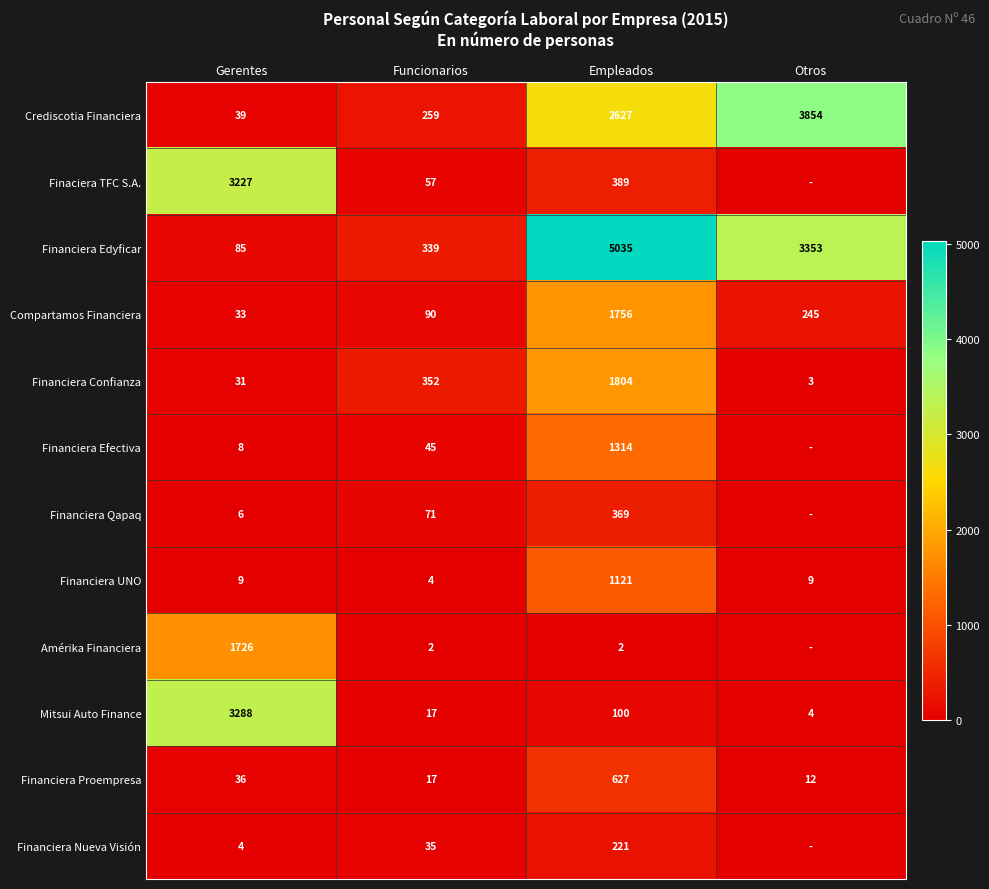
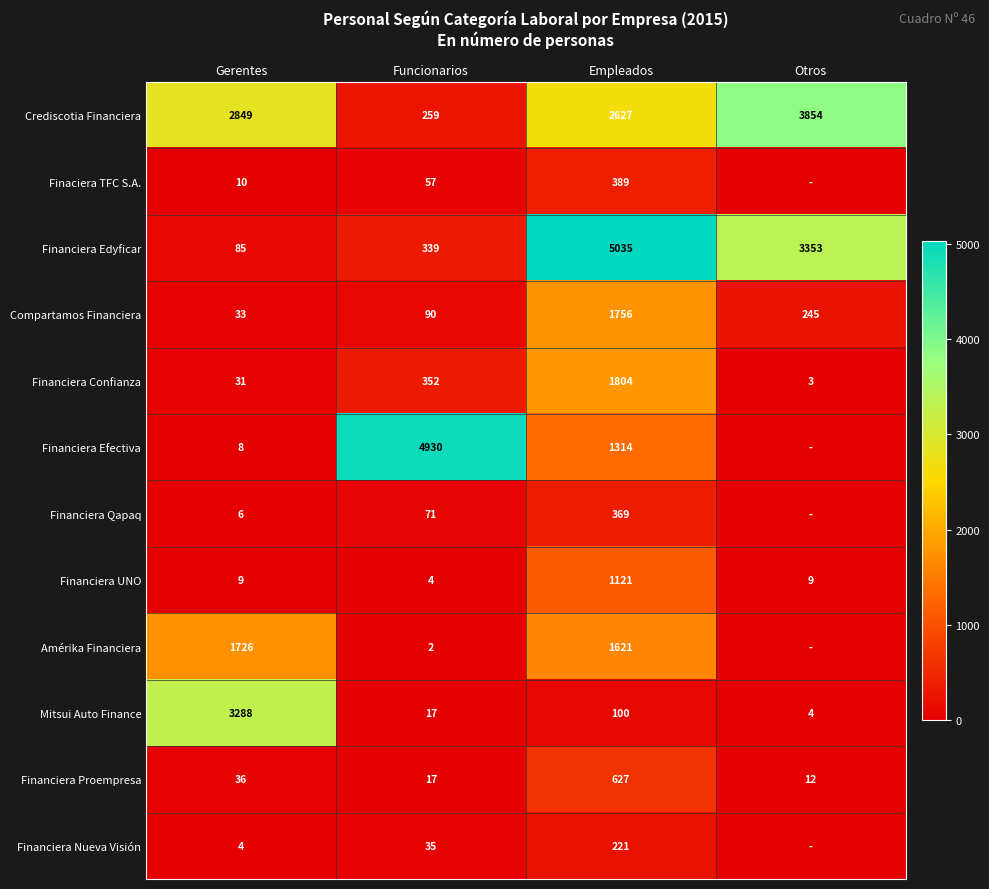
  {
    "Crediscotia Financiera": {
-     "Gerentes": 39,
+     "Gerentes": 2849,
      "Funcionarios": 259,
      "Empleados": 2627,
      "Otros": 3854
    },
    "Finaciera TFC S.A.": {
-     "Gerentes": 3227,
+     "Gerentes": 10,
      "Funcionarios": 57,
      "Empleados": 389
    },
    "Financiera Edyficar": {
      "Gerentes": 85,
      "Funcionarios": 339,
      "Empleados": 5035,
      "Otros": 3353
    },
    "Compartamos Financiera": {
      "Gerentes": 33,
      "Funcionarios": 90,
      "Empleados": 1756,
      "Otros": 245
    },
    "Financiera Confianza": {
      "Gerentes": 31,
      "Funcionarios": 352,
      "Empleados": 1804,
      "Otros": 3
    },
    "Financiera Efectiva": {
      "Gerentes": 8,
-     "Funcionarios": 45,
+     "Funcionarios": 4930,
      "Empleados": 1314
    },
    "Financiera Qapaq": {
      "Gerentes": 6,
      "Funcionarios": 71,
      "Empleados": 369
    },
    "Financiera UNO": {
      "Gerentes": 9,
      "Funcionarios": 4,
      "Empleados": 1121,
      "Otros": 9
    },
    "Amérika Financiera": {
      "Gerentes": 1726,
      "Funcionarios": 2,
-     "Empleados": 2
+     "Empleados": 1621
    },
    "Mitsui Auto Finance": {
      "Gerentes": 3288,
      "Funcionarios": 17,
      "Empleados": 100,
      "Otros": 4
    },
    "Financiera Proempresa": {
      "Gerentes": 36,
      "Funcionarios": 17,
      "Empleados": 627,
      "Otros": 12
    },
    "Financiera Nueva Visión": {
      "Gerentes": 4,
      "Funcionarios": 35,
      "Empleados": 221
    }
  }
